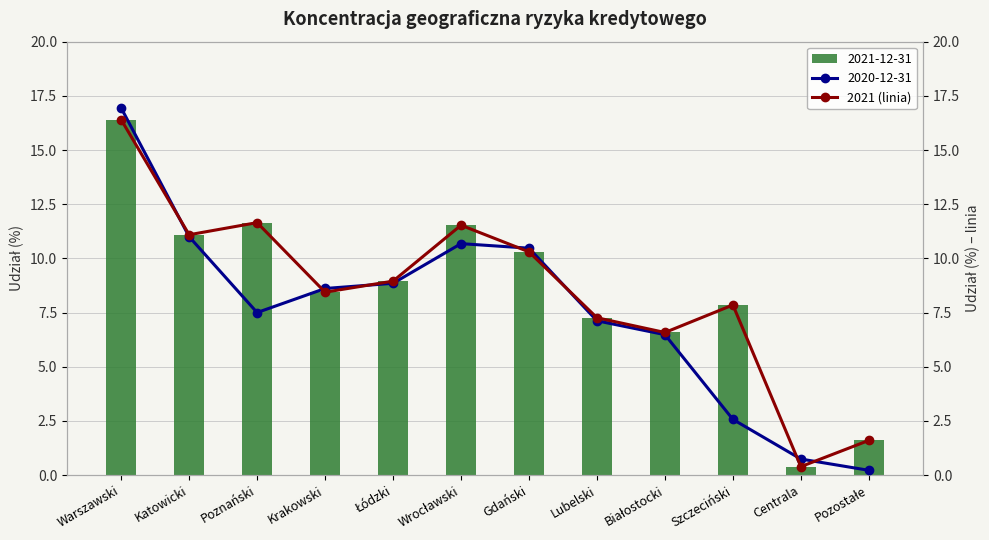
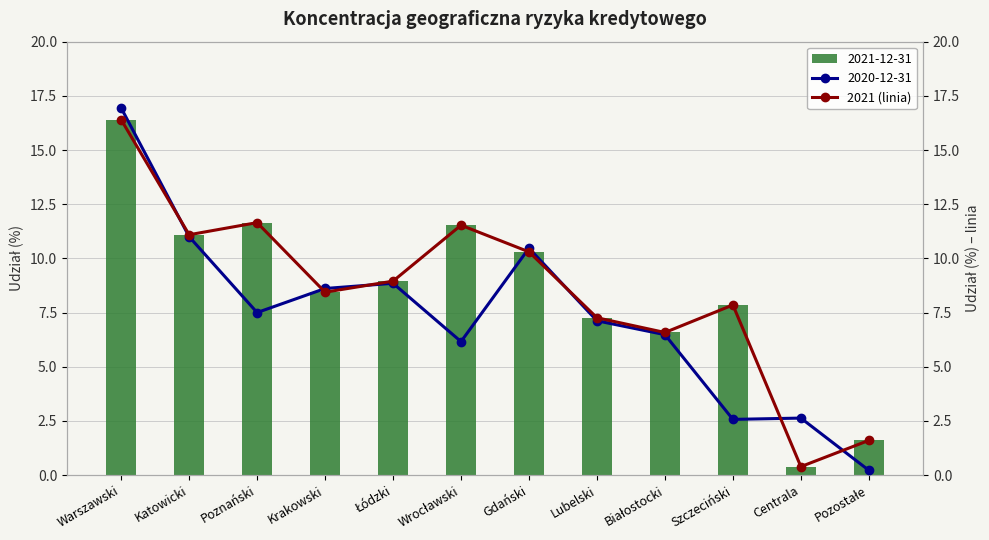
  {
    "2021 (linia)": {
      "Warszawski": 16.4,
      "Katowicki": 11.1,
      "Poznański": 11.7,
      "Krakowski": 8.4,
      "Łódzki": 9.0,
      "Wrocławski": 11.5,
      "Gdański": 10.3,
      "Lubelski": 7.3,
      "Białostocki": 6.6,
      "Szczeciński": 7.9,
      "Centrala": 0.4,
      "Pozostałe": 1.6
    },
    "2020-12-31": {
      "Warszawski": 16.9,
      "Poznański": 7.5,
      "Krakowski": 8.6,
-     "Wrocławski": 10.7,
+     "Wrocławski": 6.2,
      "Gdański": 10.5,
      "Lubelski": 7.1,
      "Szczeciński": 2.6,
-     "Centrala": 0.7,
+     "Centrala": 2.6,
      "Pozostałe": 0.2
    }
  }
